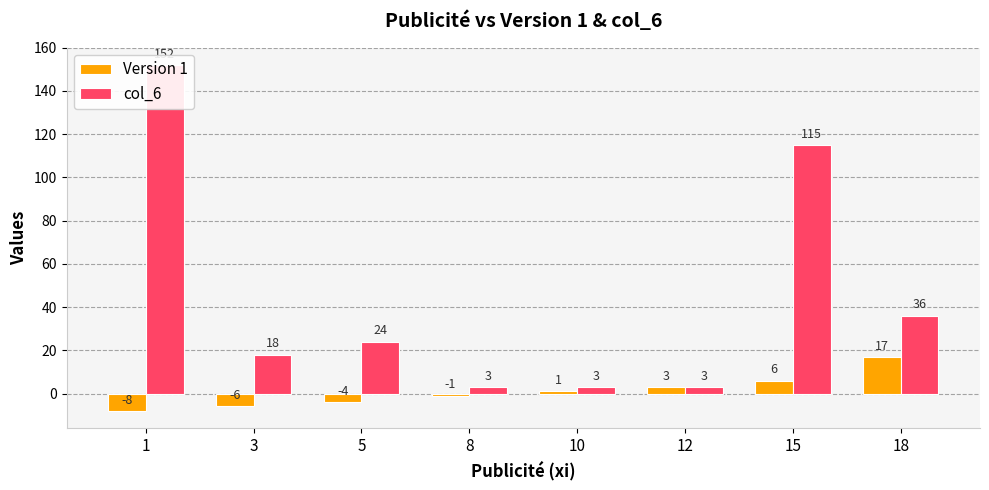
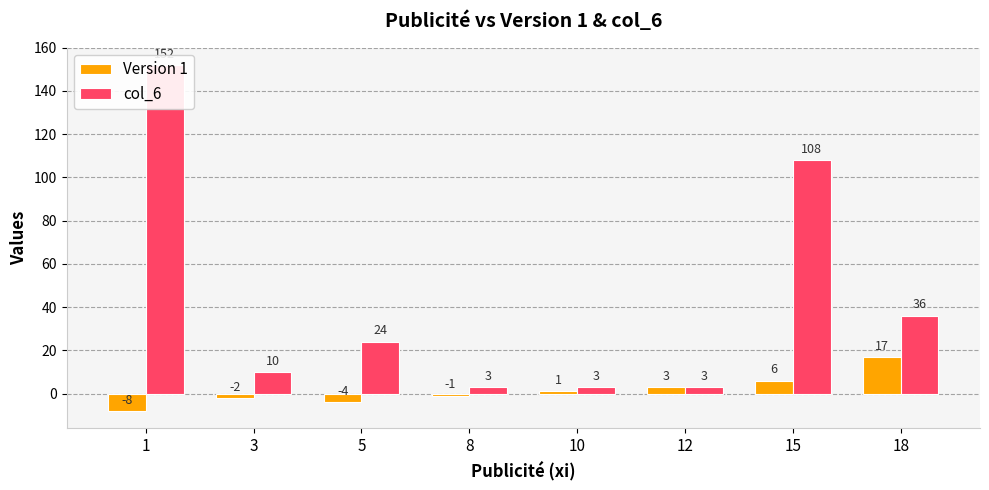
  {
    "Version 1": {
      "1": -8,
-     "3": -6,
+     "3": -2,
      "5": -4,
      "8": -1,
      "10": 1,
      "12": 3,
      "15": 6,
      "18": 17
    },
    "col_6": {
-     "3": 18,
+     "3": 10,
      "5": 24,
      "8": 3,
      "10": 3,
      "12": 3,
-     "15": 115,
+     "15": 108,
      "18": 36
    }
  }
